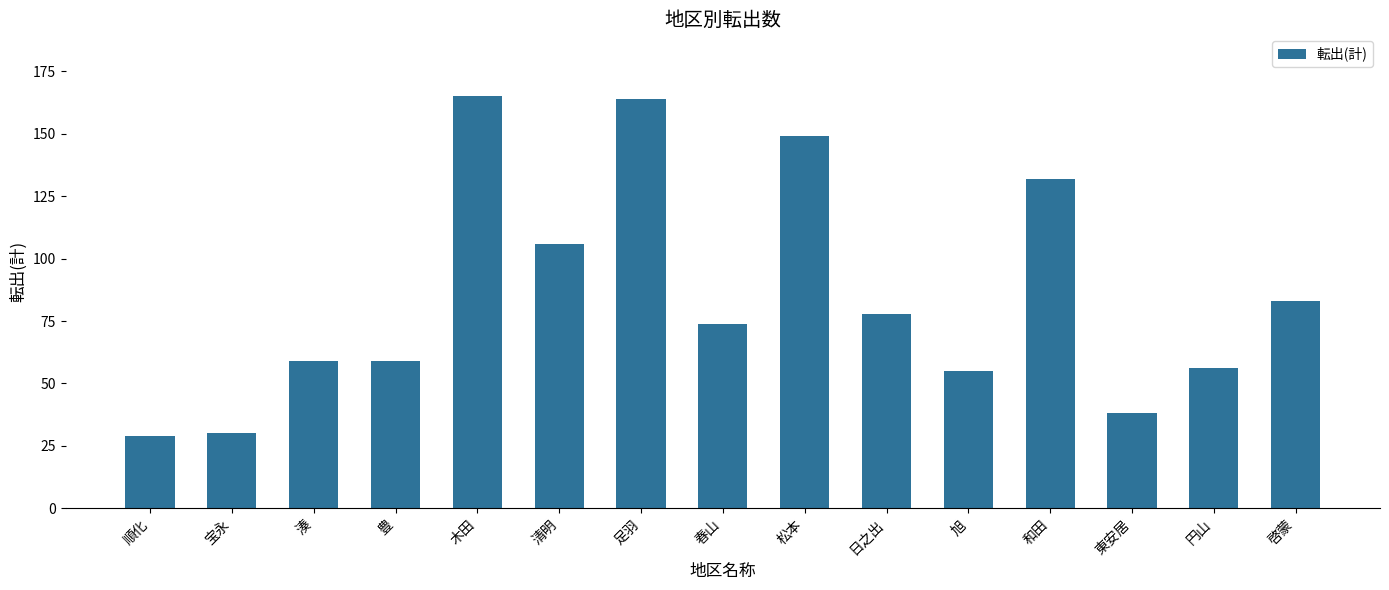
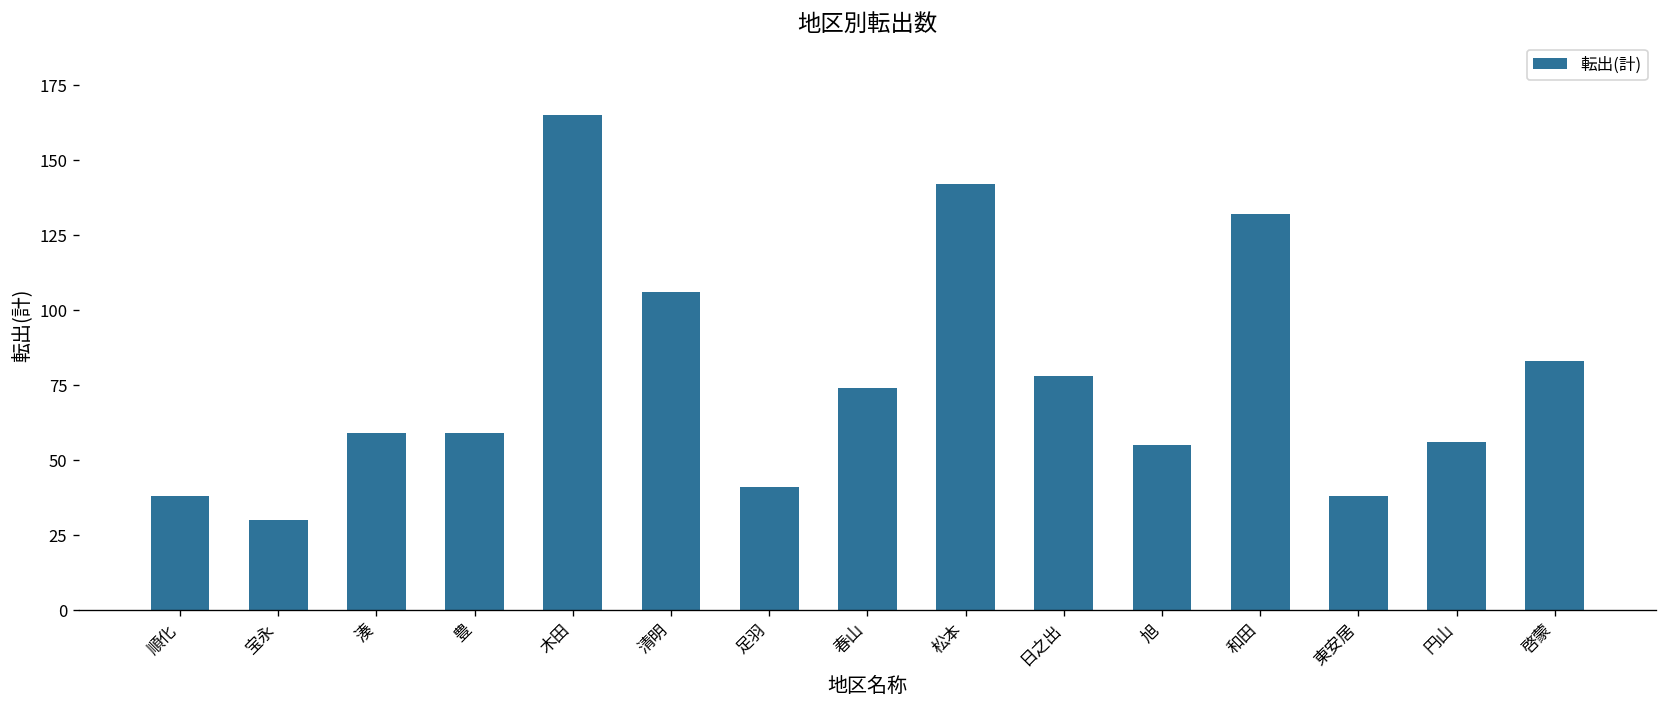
  {
-   "順化": 29,
+   "順化": 38,
    "宝永": 30,
    "湊": 59,
    "豊": 59,
    "木田": 165,
    "清明": 106,
-   "足羽": 164,
+   "足羽": 41,
    "春山": 74,
-   "松本": 149,
+   "松本": 142,
    "日之出": 78,
    "旭": 55,
    "和田": 132,
    "東安居": 38,
    "円山": 56,
    "啓蒙": 83
  }
